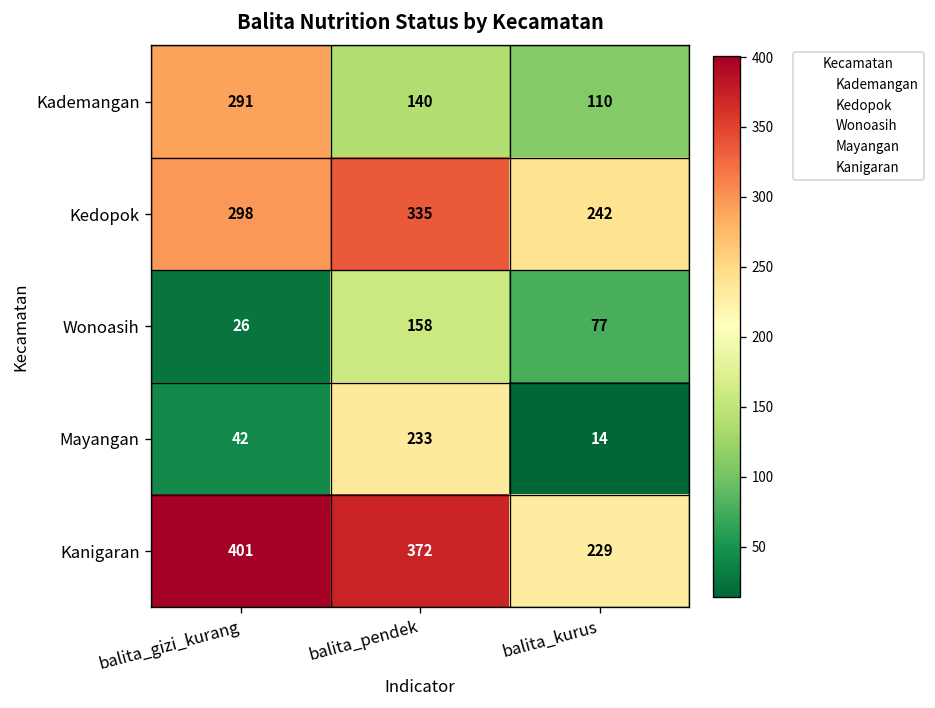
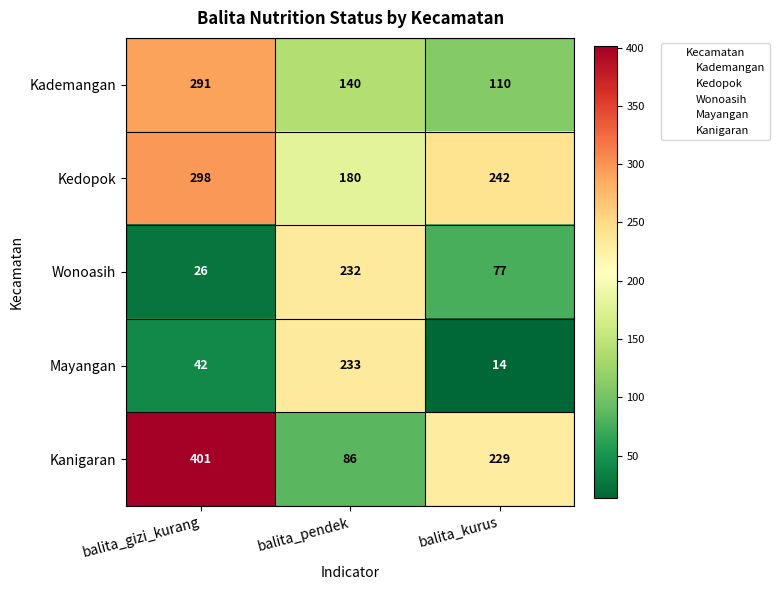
  {
    "Kademangan": {
      "balita_gizi_kurang": 291,
      "balita_pendek": 140,
      "balita_kurus": 110
    },
    "Kedopok": {
      "balita_gizi_kurang": 298,
-     "balita_pendek": 335,
+     "balita_pendek": 180,
      "balita_kurus": 242
    },
    "Wonoasih": {
      "balita_gizi_kurang": 26,
-     "balita_pendek": 158,
+     "balita_pendek": 232,
      "balita_kurus": 77
    },
    "Mayangan": {
      "balita_gizi_kurang": 42,
      "balita_pendek": 233,
      "balita_kurus": 14
    },
    "Kanigaran": {
      "balita_gizi_kurang": 401,
-     "balita_pendek": 372,
+     "balita_pendek": 86,
      "balita_kurus": 229
    }
  }
